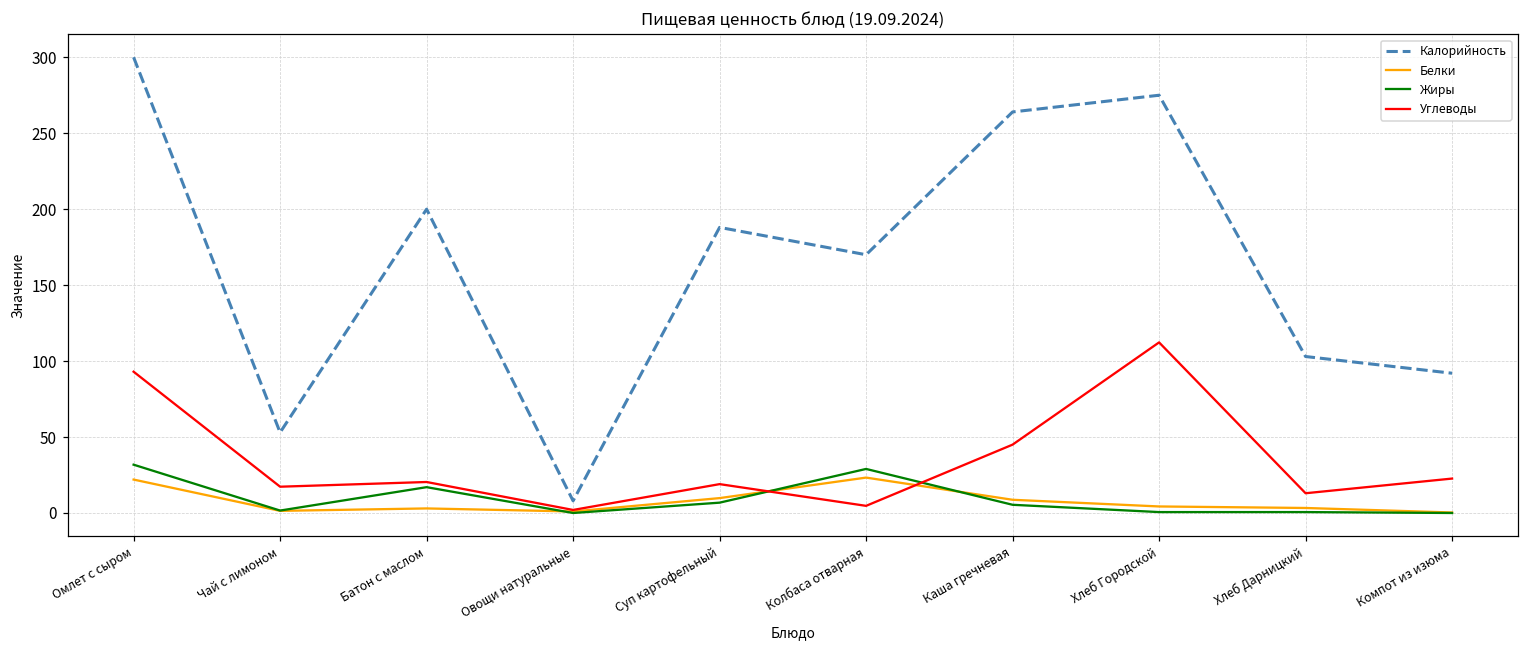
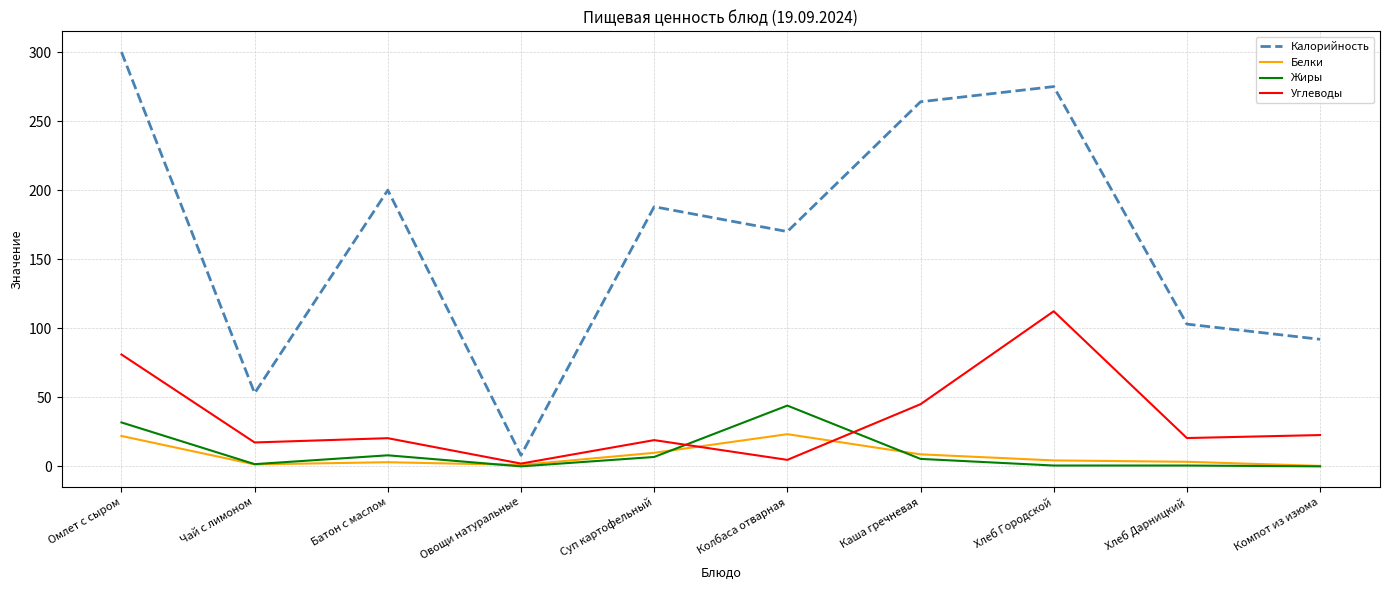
  {
    "Калорийность": {
      "Омлет с сыром": 300,
      "Чай с лимоном": 53,
      "Батон с маслом": 200,
      "Овощи натуральные": 8,
      "Суп картофельный": 188,
      "Колбаса отварная": 170,
      "Каша гречневая": 264,
      "Хлеб Городской": 275,
      "Хлеб Дарницкий": 103,
      "Компот из изюма": 92
    },
    "Белки": {
      "Омлет с сыром": 22,
      "Батон с маслом": 3,
      "Суп картофельный": 10,
      "Колбаса отварная": 23,
      "Каша гречневая": 9,
      "Хлеб Городской": 4,
      "Хлеб Дарницкий": 3
    },
    "Жиры": {
      "Омлет с сыром": 32,
-     "Батон с маслом": 17,
+     "Батон с маслом": 8,
      "Суп картофельный": 7,
-     "Колбаса отварная": 29,
+     "Колбаса отварная": 44,
      "Каша гречневая": 5,
      "Хлеб Городской": 1,
      "Хлеб Дарницкий": 1
    },
    "Углеводы": {
-     "Омлет с сыром": 93,
+     "Омлет с сыром": 81,
      "Чай с лимоном": 17,
      "Батон с маслом": 20,
      "Суп картофельный": 19,
      "Колбаса отварная": 5,
      "Каша гречневая": 45,
      "Хлеб Городской": 112,
-     "Хлеб Дарницкий": 13,
+     "Хлеб Дарницкий": 21,
      "Компот из изюма": 23
    }
  }
